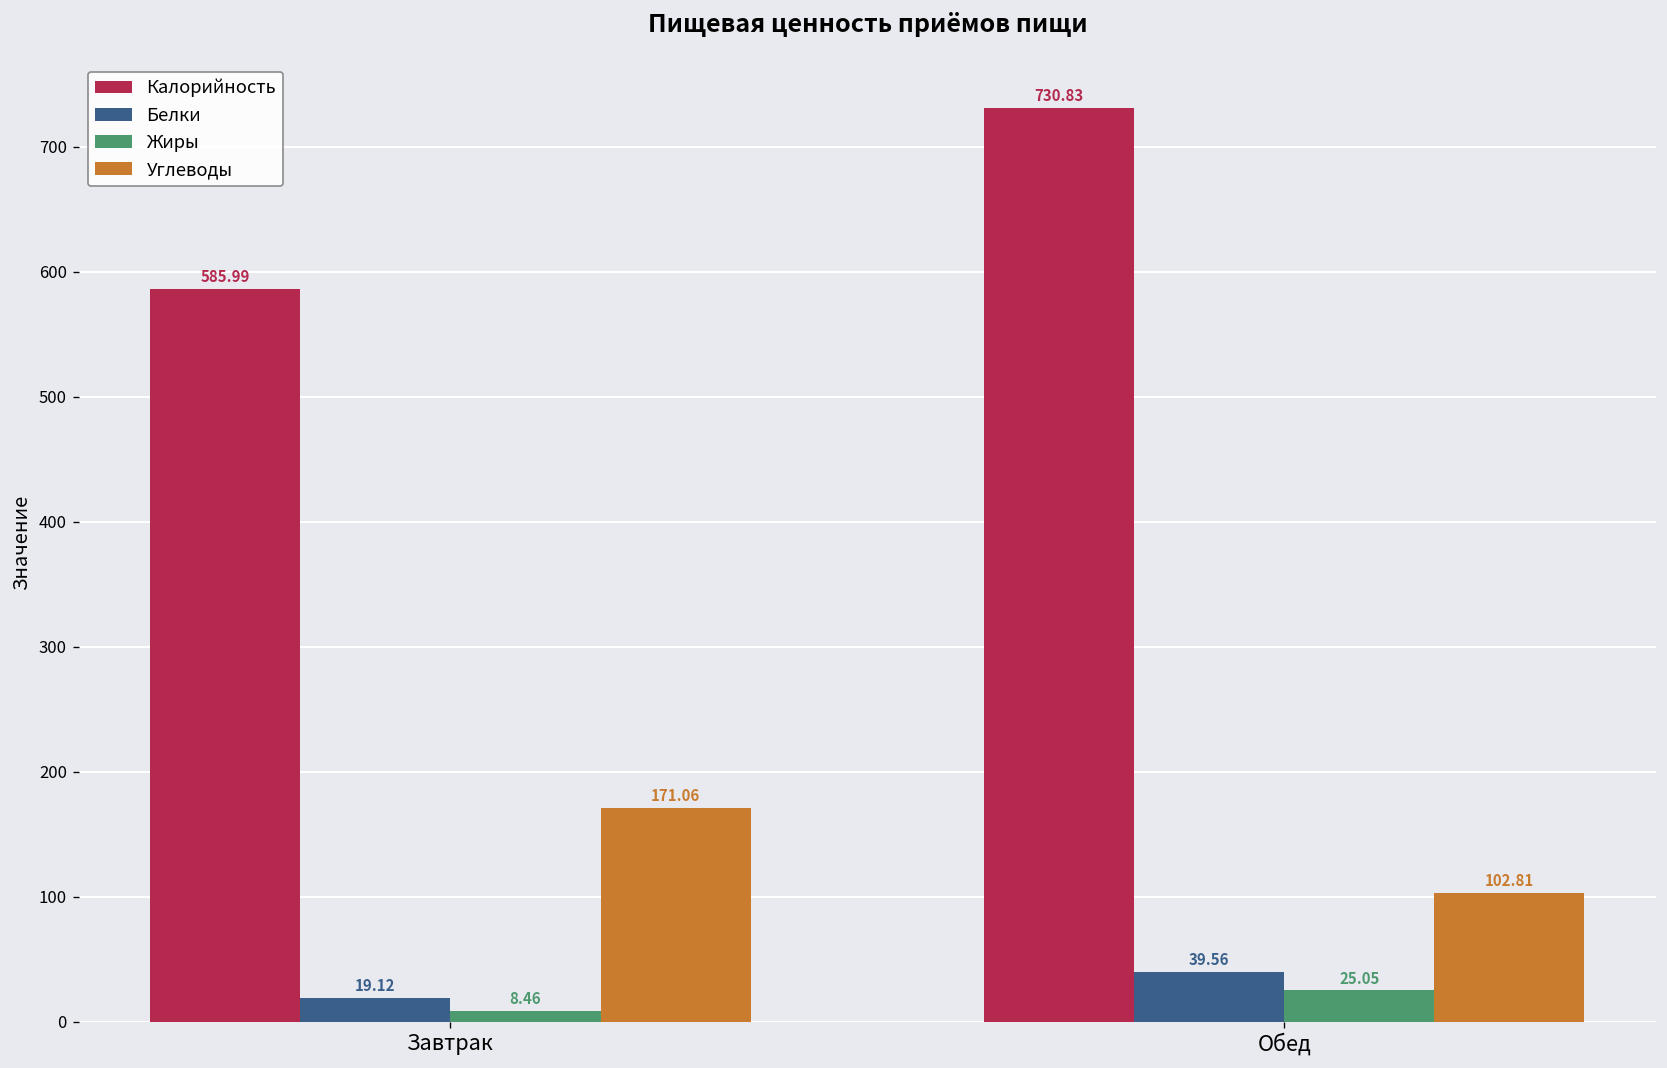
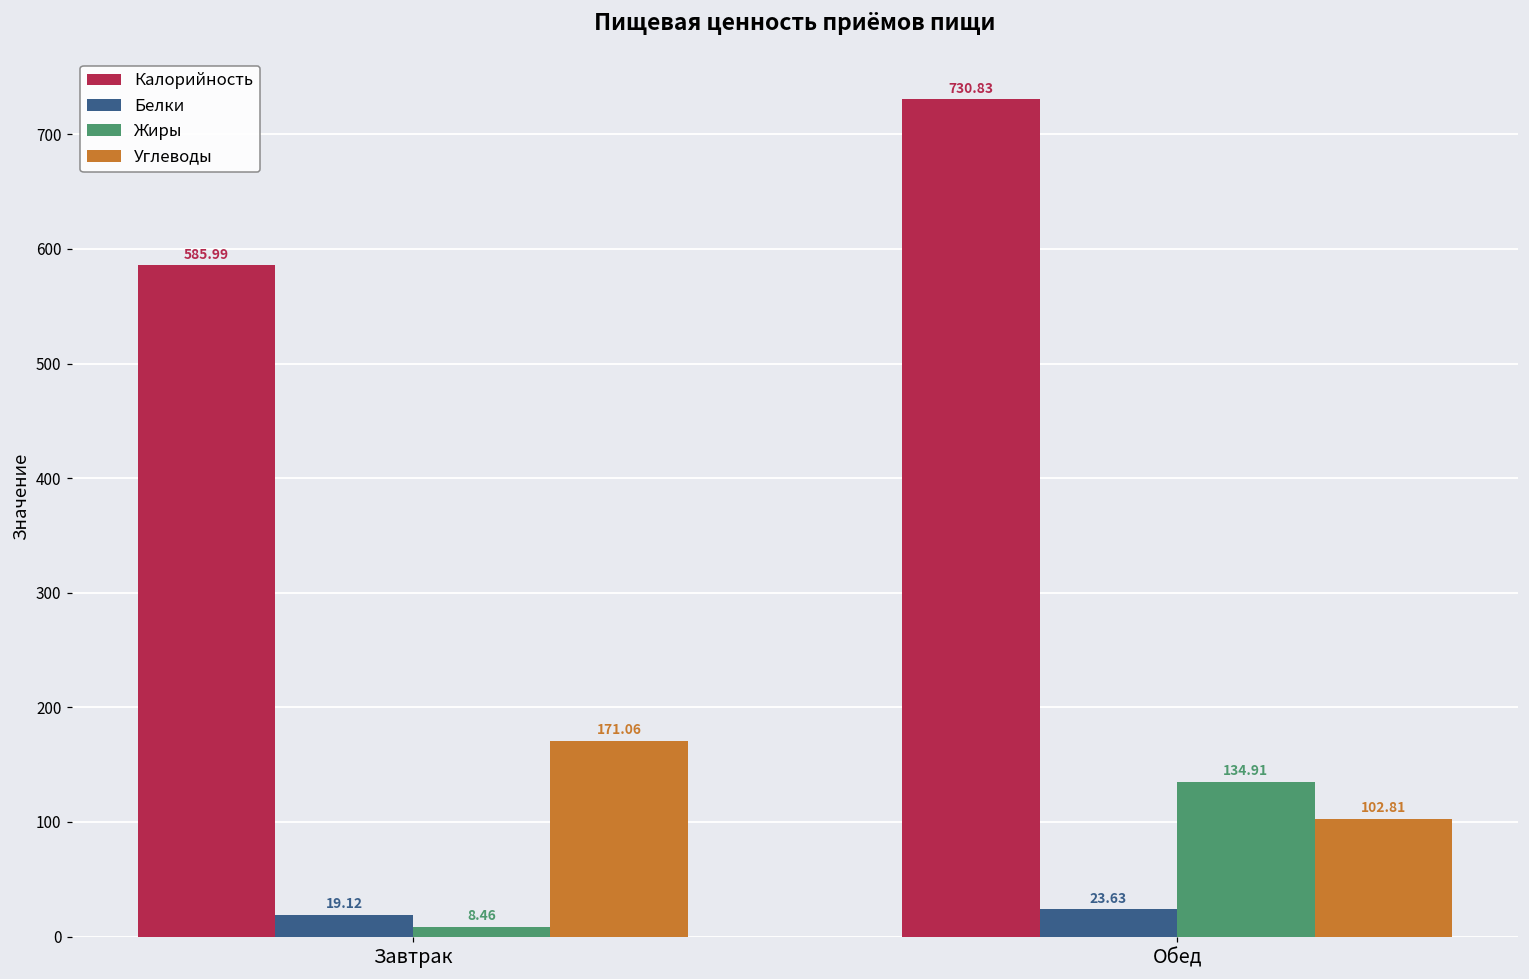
  {
    "Калорийность": {
      "Завтрак": 585.99,
      "Обед": 730.83
    },
    "Белки": {
      "Завтрак": 19.12,
-     "Обед": 39.56
+     "Обед": 23.63
    },
    "Жиры": {
      "Завтрак": 8.46,
-     "Обед": 25.05
+     "Обед": 134.91
    },
    "Углеводы": {
      "Завтрак": 171.06,
      "Обед": 102.81
    }
  }
